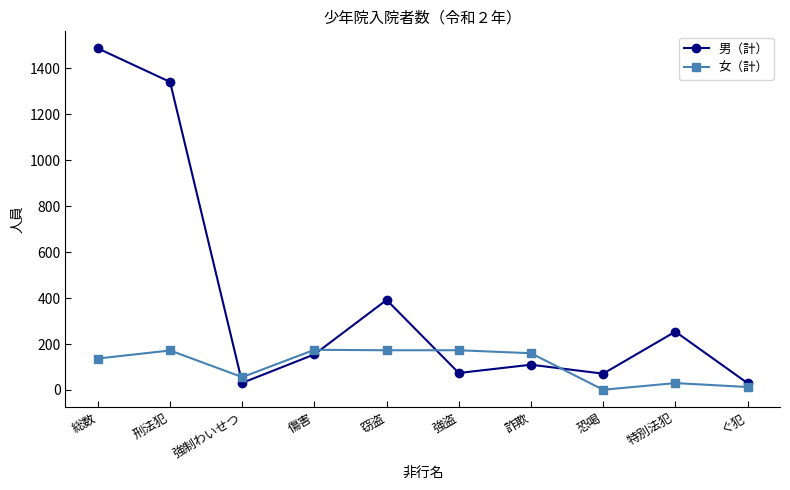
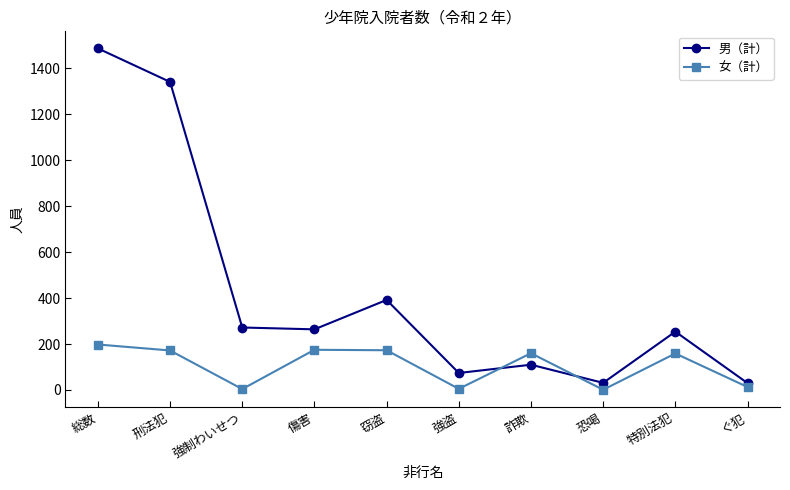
  {
    "男（計）": {
      "総数": 1490,
      "刑法犯": 1340,
-     "強制わいせつ": 30,
-     "傷害": 160,
+     "強制わいせつ": 270,
+     "傷害": 260,
      "窃盗": 390,
      "強盗": 70,
      "詐欺": 110,
-     "恐喝": 70,
+     "恐喝": 30,
      "特別法犯": 250,
      "ぐ犯": 30
    },
    "女（計）": {
-     "総数": 140,
+     "総数": 200,
      "刑法犯": 170,
-     "強制わいせつ": 60,
+     "強制わいせつ": 0,
      "傷害": 180,
      "窃盗": 170,
-     "強盗": 170,
+     "強盗": 10,
      "詐欺": 160,
      "恐喝": 0,
-     "特別法犯": 30,
+     "特別法犯": 160,
      "ぐ犯": 10
    }
  }
